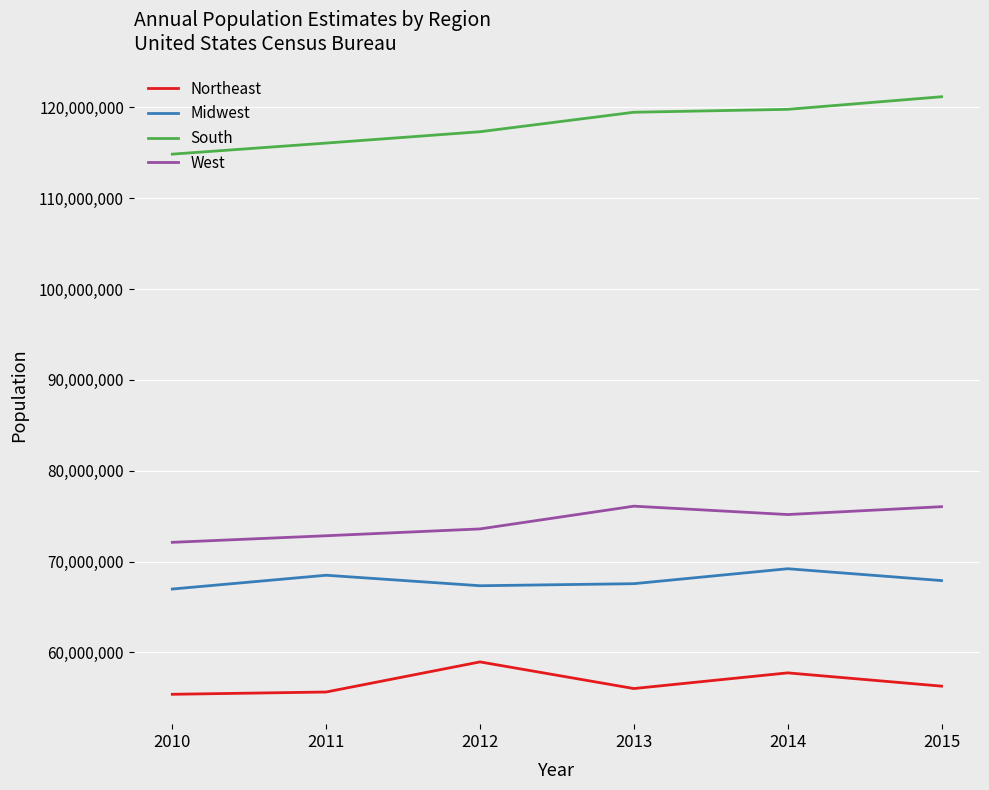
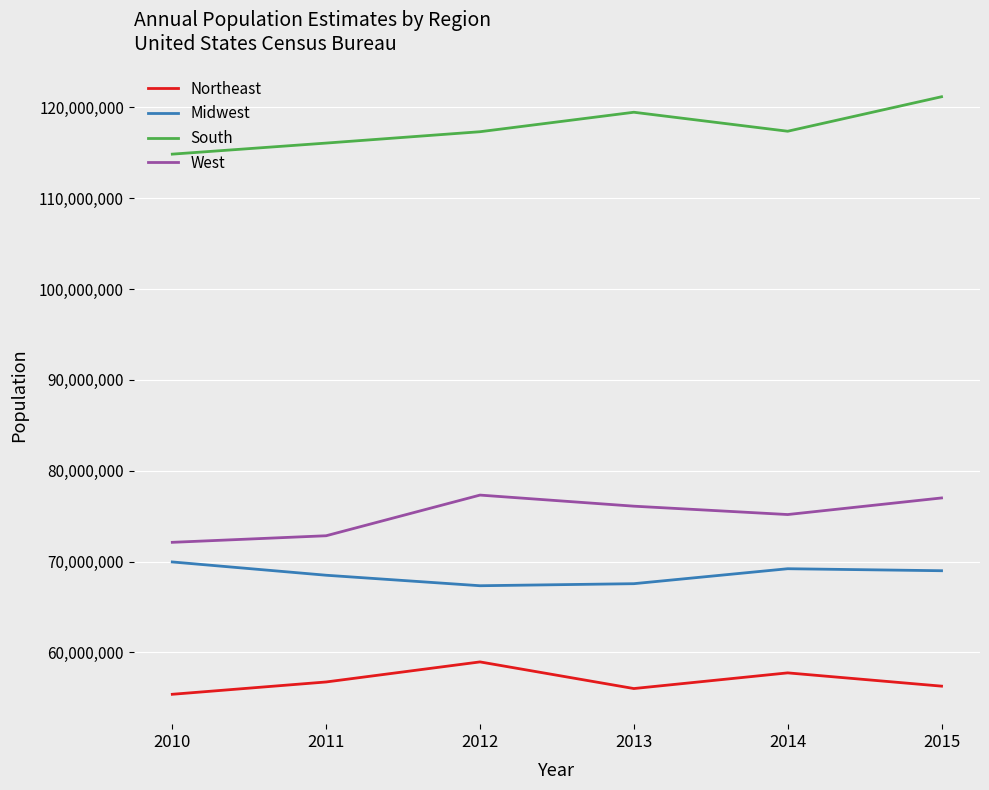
  {
    "Northeast": {
      "2010": "55,000,000",
-     "2011": "56,000,000",
+     "2011": "57,000,000",
      "2012": "59,000,000",
      "2013": "56,000,000",
      "2014": "58,000,000",
      "2015": "56,000,000"
    },
    "Midwest": {
-     "2010": "67,000,000",
+     "2010": "70,000,000",
      "2011": "68,000,000",
      "2012": "67,000,000",
      "2013": "68,000,000",
      "2014": "69,000,000",
-     "2015": "68,000,000"
+     "2015": "69,000,000"
    },
    "South": {
      "2010": "115,000,000",
      "2011": "116,000,000",
      "2012": "117,000,000",
      "2013": "119,000,000",
-     "2014": "120,000,000",
+     "2014": "117,000,000",
      "2015": "121,000,000"
    },
    "West": {
      "2010": "72,000,000",
      "2011": "73,000,000",
-     "2012": "74,000,000",
+     "2012": "77,000,000",
      "2013": "76,000,000",
      "2014": "75,000,000",
-     "2015": "76,000,000"
+     "2015": "77,000,000"
    }
  }
